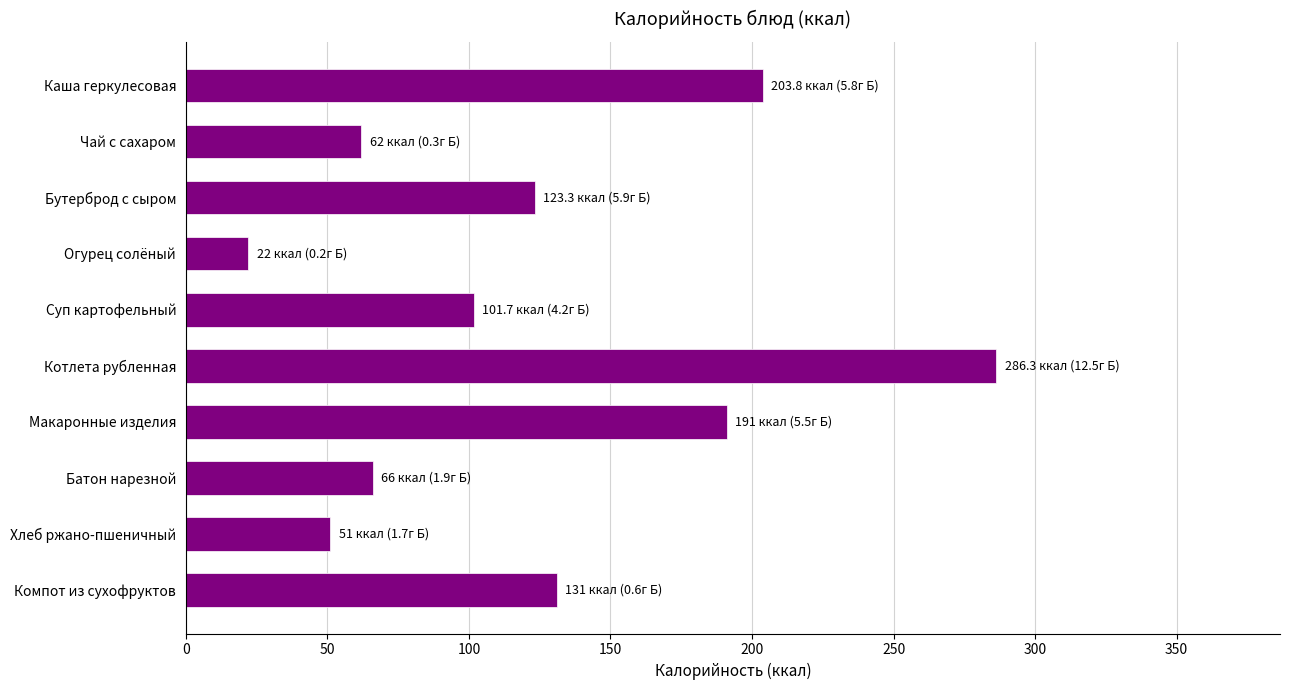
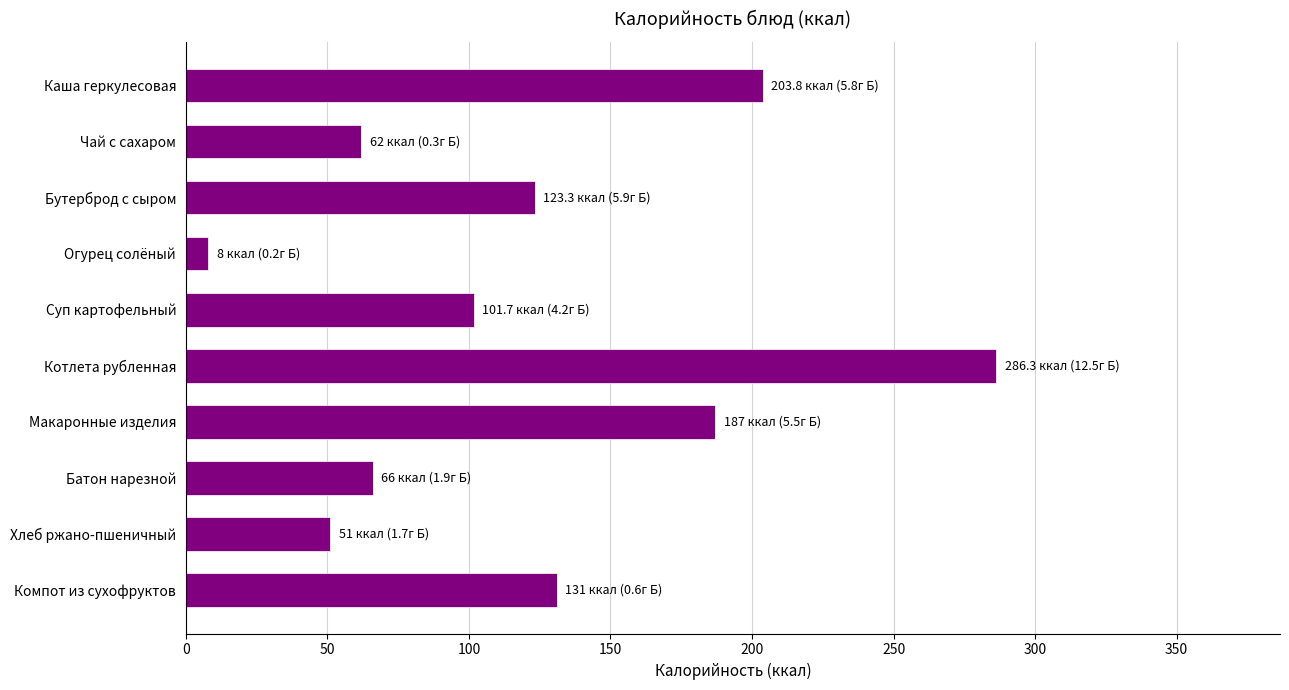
  {
    "Каша геркулесовая": 203.8,
    "Чай с сахаром": 62,
    "Бутерброд с сыром": 123.3,
-   "Огурец солёный": 22,
+   "Огурец солёный": 8,
    "Суп картофельный": 101.7,
    "Котлета рубленная": 286.3,
-   "Макаронные изделия": 191,
+   "Макаронные изделия": 187,
    "Батон нарезной": 66,
    "Хлеб ржано-пшеничный": 51,
    "Компот из сухофруктов": 131
  }
